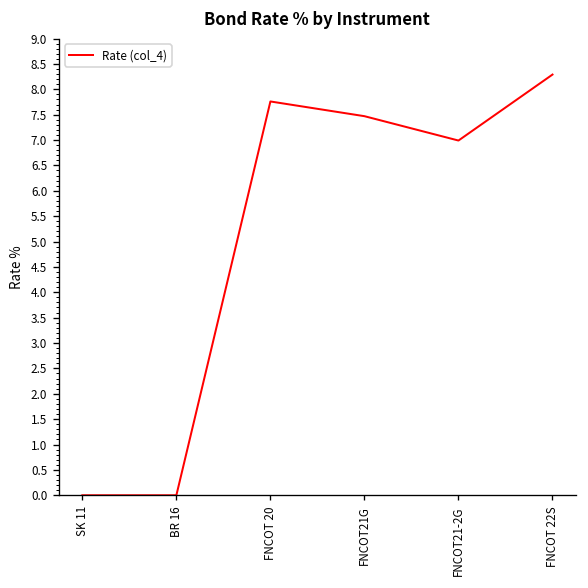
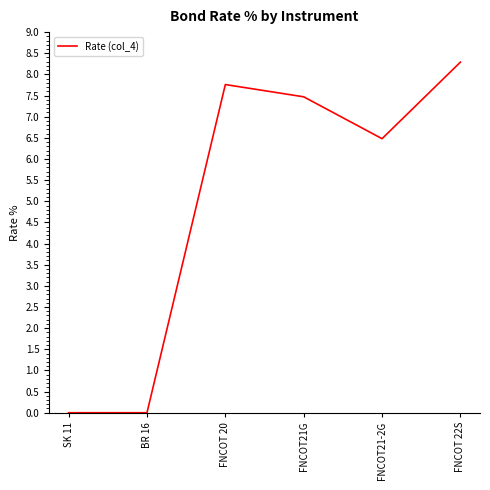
  {
    "SK 11": 0.0,
    "BR 16": 0.0,
    "FNCOT 20": 7.8,
    "FNCOT21G": 7.5,
-   "FNCOT21-2G": 7.0,
+   "FNCOT21-2G": 6.5,
    "FNCOT 22S": 8.3
  }
